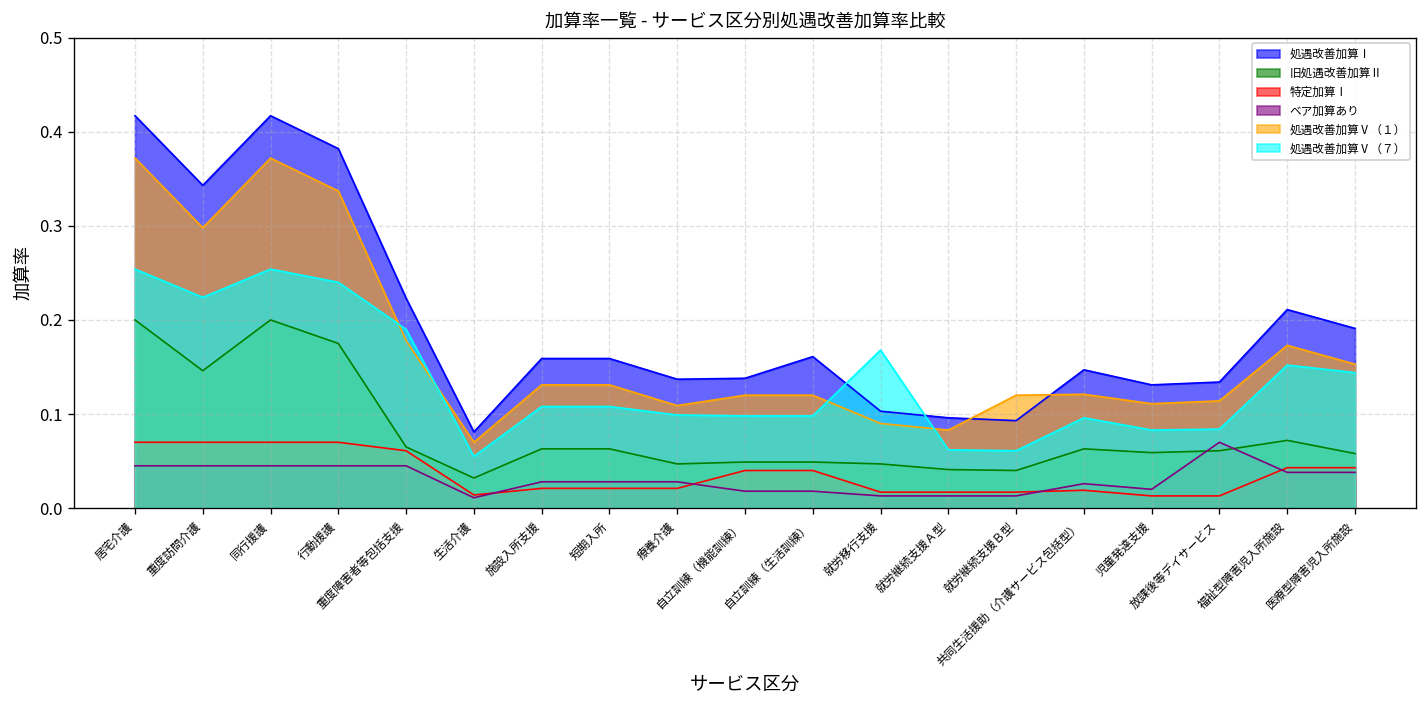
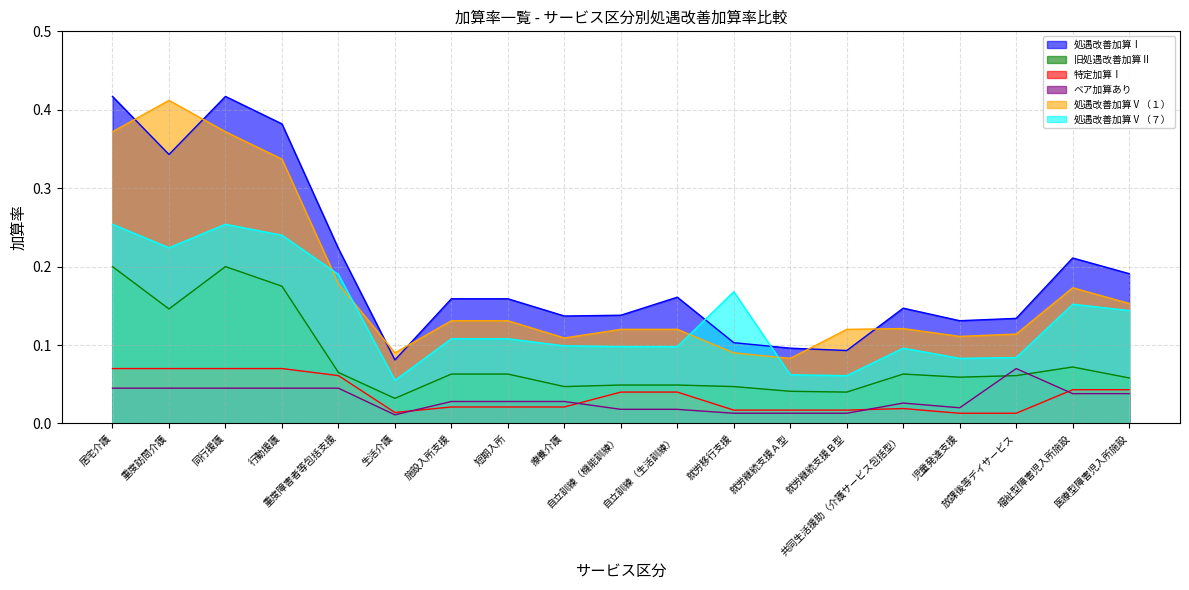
  {
    "処遇改善加算Ⅰ": {
      "居宅介護": 0.42,
      "重度訪問介護": 0.34,
      "同行援護": 0.42,
      "行動援護": 0.38,
      "重度障害者等包括支援": 0.22,
      "生活介護": 0.08,
      "施設入所支援": 0.16,
      "短期入所": 0.16,
      "療養介護": 0.14,
      "自立訓練（機能訓練）": 0.14,
      "自立訓練（生活訓練）": 0.16,
      "就労移行支援": 0.10,
      "就労継続支援Ａ型": 0.10,
      "就労継続支援Ｂ型": 0.09,
      "共同生活援助（介護サービス包括型）": 0.15,
      "児童発達支援": 0.13,
      "放課後等デイサービス": 0.13,
      "福祉型障害児入所施設": 0.21,
      "医療型障害児入所施設": 0.19
    },
    "旧処遇改善加算Ⅱ": {
      "居宅介護": 0.20,
      "重度訪問介護": 0.15,
      "同行援護": 0.20,
      "行動援護": 0.18,
      "重度障害者等包括支援": 0.07,
      "生活介護": 0.03,
      "施設入所支援": 0.06,
      "短期入所": 0.06,
      "療養介護": 0.05,
      "自立訓練（機能訓練）": 0.05,
      "自立訓練（生活訓練）": 0.05,
      "就労移行支援": 0.05,
      "就労継続支援Ａ型": 0.04,
      "就労継続支援Ｂ型": 0.04,
      "共同生活援助（介護サービス包括型）": 0.06,
      "児童発達支援": 0.06,
      "放課後等デイサービス": 0.06,
      "福祉型障害児入所施設": 0.07,
      "医療型障害児入所施設": 0.06
    },
    "特定加算Ⅰ": {
      "居宅介護": 0.07,
      "重度訪問介護": 0.07,
      "同行援護": 0.07,
      "行動援護": 0.07,
      "重度障害者等包括支援": 0.06,
      "施設入所支援": 0.02,
      "短期入所": 0.02,
      "療養介護": 0.02,
      "自立訓練（機能訓練）": 0.04,
      "自立訓練（生活訓練）": 0.04,
      "就労移行支援": 0.02,
      "就労継続支援Ａ型": 0.02,
      "就労継続支援Ｂ型": 0.02,
      "共同生活援助（介護サービス包括型）": 0.02,
      "児童発達支援": 0.01,
      "放課後等デイサービス": 0.01,
      "福祉型障害児入所施設": 0.04,
      "医療型障害児入所施設": 0.04
    },
    "ベア加算あり": {
      "居宅介護": 0.05,
      "重度訪問介護": 0.05,
      "同行援護": 0.05,
      "行動援護": 0.05,
      "重度障害者等包括支援": 0.05,
      "施設入所支援": 0.03,
      "短期入所": 0.03,
      "療養介護": 0.03,
      "自立訓練（機能訓練）": 0.02,
      "自立訓練（生活訓練）": 0.02,
      "就労移行支援": 0.01,
      "就労継続支援Ａ型": 0.01,
      "就労継続支援Ｂ型": 0.01,
      "共同生活援助（介護サービス包括型）": 0.03,
      "児童発達支援": 0.02,
      "放課後等デイサービス": 0.07,
      "福祉型障害児入所施設": 0.04,
      "医療型障害児入所施設": 0.04
    },
    "処遇改善加算Ⅴ（１）": {
      "居宅介護": 0.37,
-     "重度訪問介護": 0.30,
+     "重度訪問介護": 0.41,
      "同行援護": 0.37,
      "行動援護": 0.34,
      "重度障害者等包括支援": 0.18,
-     "生活介護": 0.07,
+     "生活介護": 0.09,
      "施設入所支援": 0.13,
      "短期入所": 0.13,
      "療養介護": 0.11,
      "自立訓練（機能訓練）": 0.12,
      "自立訓練（生活訓練）": 0.12,
      "就労移行支援": 0.09,
      "就労継続支援Ａ型": 0.08,
      "就労継続支援Ｂ型": 0.12,
      "共同生活援助（介護サービス包括型）": 0.12,
      "児童発達支援": 0.11,
      "放課後等デイサービス": 0.11,
      "福祉型障害児入所施設": 0.17,
      "医療型障害児入所施設": 0.15
    },
    "処遇改善加算Ⅴ（７）": {
      "居宅介護": 0.25,
      "重度訪問介護": 0.22,
      "同行援護": 0.25,
      "行動援護": 0.24,
      "重度障害者等包括支援": 0.19,
      "生活介護": 0.06,
      "施設入所支援": 0.11,
      "短期入所": 0.11,
      "療養介護": 0.10,
      "自立訓練（機能訓練）": 0.10,
      "自立訓練（生活訓練）": 0.10,
      "就労移行支援": 0.17,
      "就労継続支援Ａ型": 0.06,
      "就労継続支援Ｂ型": 0.06,
      "共同生活援助（介護サービス包括型）": 0.10,
      "児童発達支援": 0.08,
      "放課後等デイサービス": 0.08,
      "福祉型障害児入所施設": 0.15,
      "医療型障害児入所施設": 0.14
    }
  }
